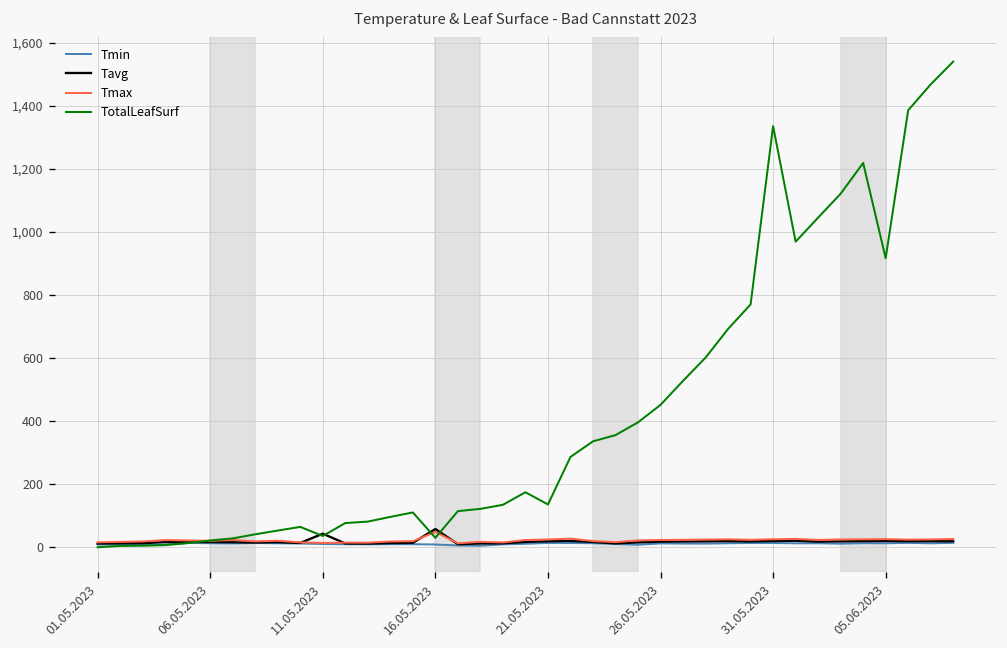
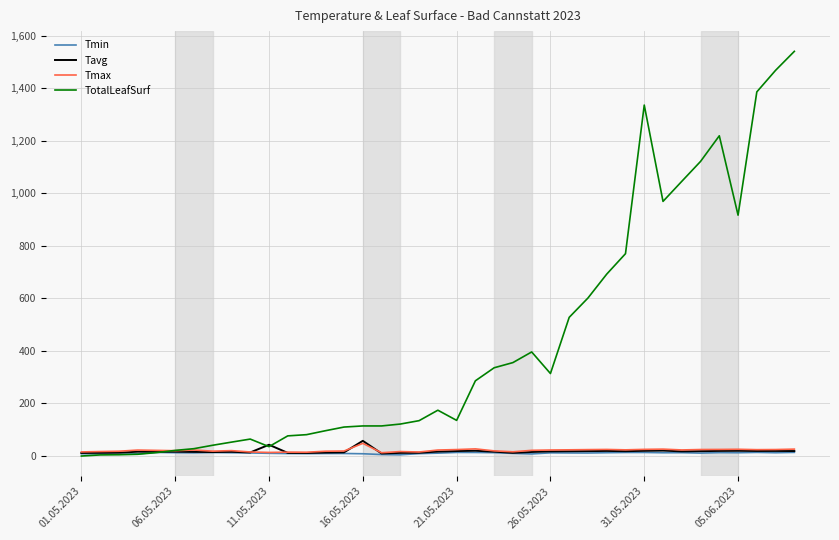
  {
    "Tmin": {
      "16.05.2023": "10"
    },
    "TotalLeafSurf": {
-     "16.05.2023": "30",
+     "16.05.2023": "110",
      "21.05.2023": "140",
-     "26.05.2023": "450",
+     "26.05.2023": "310",
      "31.05.2023": "1,340",
      "05.06.2023": "920"
    }
  }
